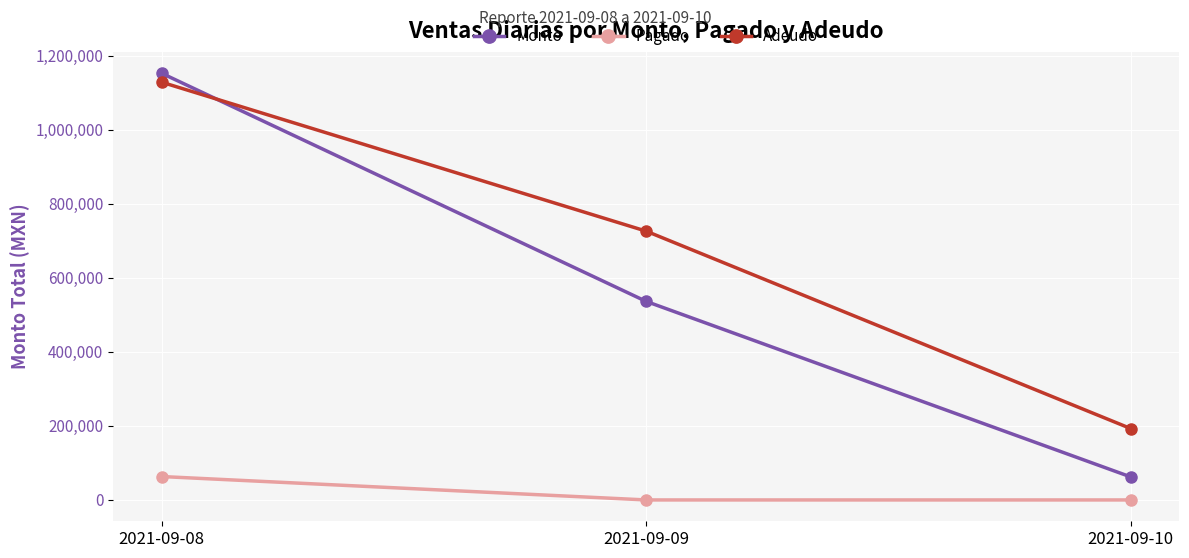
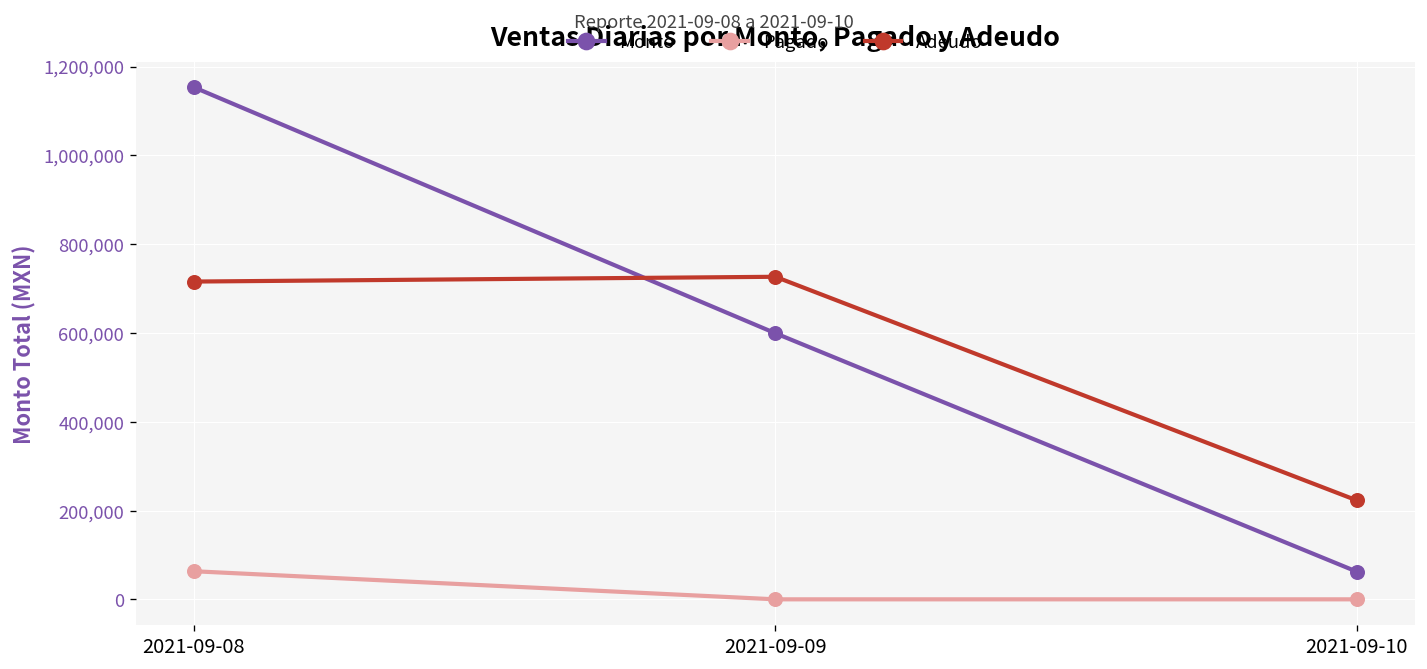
  {
    "Monto": {
      "2021-09-08": "1,150,000",
-     "2021-09-09": "540,000",
+     "2021-09-09": "600,000",
      "2021-09-10": "60,000"
    },
    "Pagado": {
      "2021-09-08": "60,000",
      "2021-09-09": "0",
      "2021-09-10": "0"
    },
    "Adeudo": {
-     "2021-09-08": "1,130,000",
+     "2021-09-08": "720,000",
      "2021-09-09": "730,000",
-     "2021-09-10": "190,000"
+     "2021-09-10": "220,000"
    }
  }
